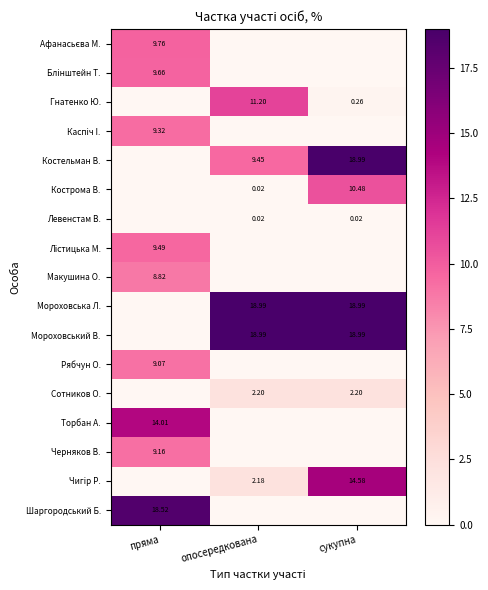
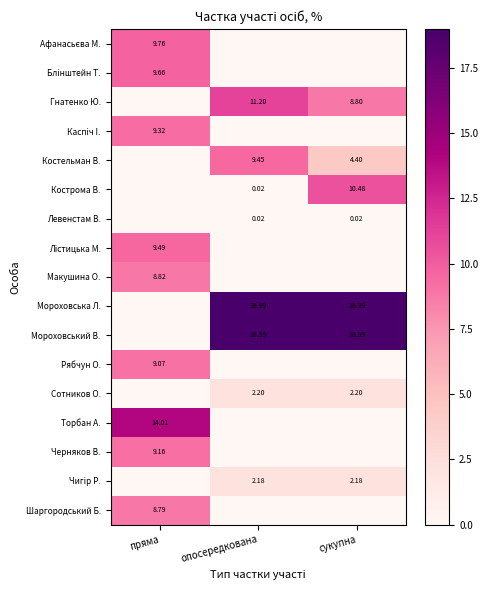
  {
    "Афанасьєва М.": {
      "пряма": 9.76
    },
    "Блінштейн Т.": {
      "пряма": 9.66
    },
    "Гнатенко Ю.": {
      "опосередкована": 11.20,
-     "сукупна": 0.26
+     "сукупна": 8.80
    },
    "Каспіч І.": {
      "пряма": 9.32
    },
    "Костельман В.": {
      "опосередкована": 9.45,
-     "сукупна": 18.99
+     "сукупна": 4.40
    },
    "Кострома В.": {
      "опосередкована": 0.02,
      "сукупна": 10.48
    },
    "Левенстам В.": {
      "опосередкована": 0.02,
      "сукупна": 0.02
    },
    "Лістицька М.": {
      "пряма": 9.49
    },
    "Макушина О.": {
      "пряма": 8.82
    },
    "Мороховська Л.": {
      "опосередкована": 18.99,
      "сукупна": 18.99
    },
    "Мороховський В.": {
      "опосередкована": 18.99,
      "сукупна": 18.99
    },
    "Рябчун О.": {
      "пряма": 9.07
    },
    "Сотников О.": {
      "опосередкована": 2.20,
      "сукупна": 2.20
    },
    "Торбан А.": {
      "пряма": 14.01
    },
    "Черняков В.": {
      "пряма": 9.16
    },
    "Чигір Р.": {
      "опосередкована": 2.18,
-     "сукупна": 14.58
+     "сукупна": 2.18
    },
    "Шаргородський Б.": {
-     "пряма": 18.52
+     "пряма": 8.79
    }
  }
